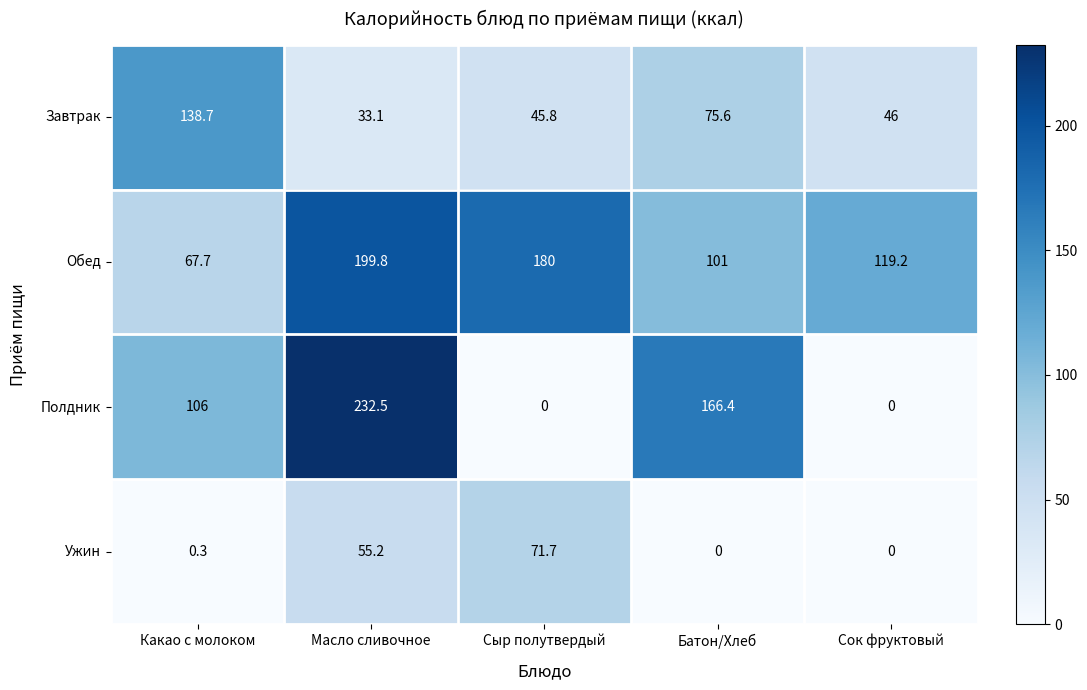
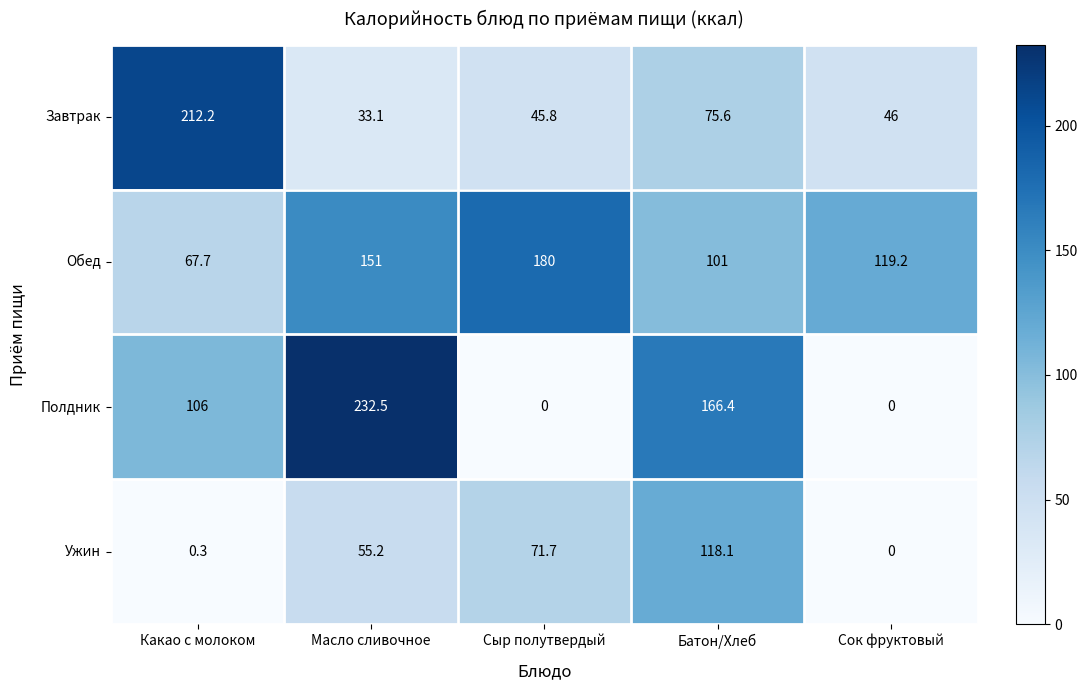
  {
    "Завтрак": {
-     "Какао с молоком": 138.7,
+     "Какао с молоком": 212.2,
      "Масло сливочное": 33.1,
      "Сыр полутвердый": 45.8,
      "Батон/Хлеб": 75.6,
      "Сок фруктовый": 46
    },
    "Обед": {
      "Какао с молоком": 67.7,
-     "Масло сливочное": 199.8,
+     "Масло сливочное": 151,
      "Сыр полутвердый": 180,
      "Батон/Хлеб": 101,
      "Сок фруктовый": 119.2
    },
    "Полдник": {
      "Какао с молоком": 106,
      "Масло сливочное": 232.5,
      "Сыр полутвердый": 0,
      "Батон/Хлеб": 166.4,
      "Сок фруктовый": 0
    },
    "Ужин": {
      "Какао с молоком": 0.3,
      "Масло сливочное": 55.2,
      "Сыр полутвердый": 71.7,
-     "Батон/Хлеб": 0,
+     "Батон/Хлеб": 118.1,
      "Сок фруктовый": 0
    }
  }
